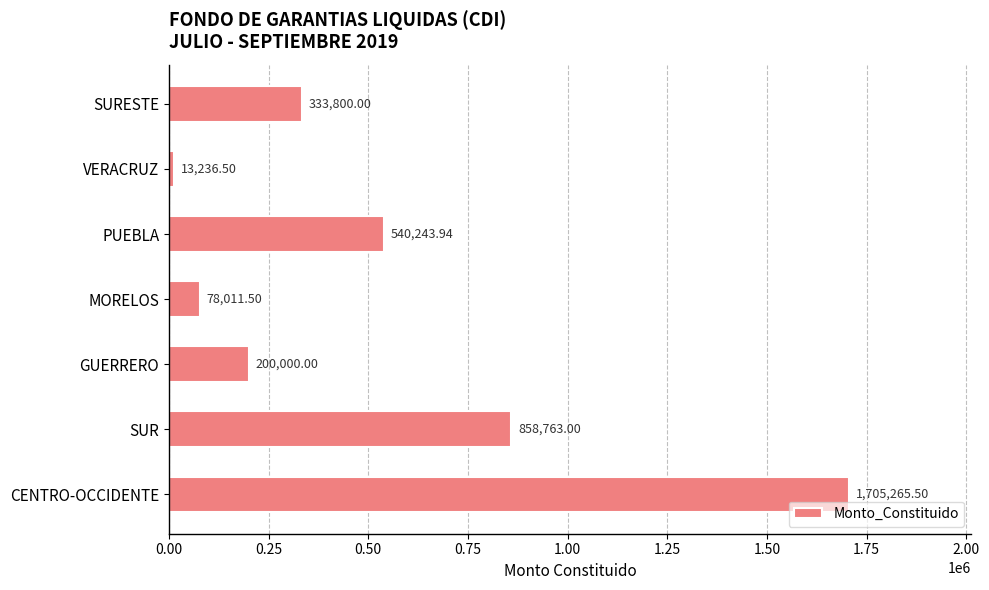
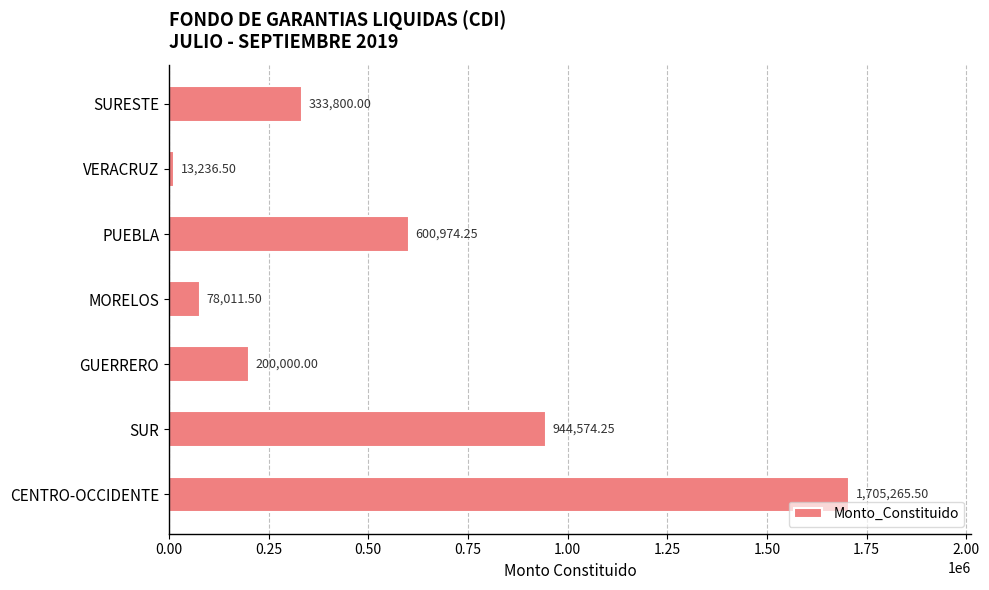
  {
    "SURESTE": "333,800.00",
    "VERACRUZ": "13,236.50",
-   "PUEBLA": "540,243.94",
+   "PUEBLA": "600,974.25",
    "MORELOS": "78,011.50",
    "GUERRERO": "200,000.00",
-   "SUR": "858,763.00",
+   "SUR": "944,574.25",
    "CENTRO-OCCIDENTE": "1,705,265.50"
  }
